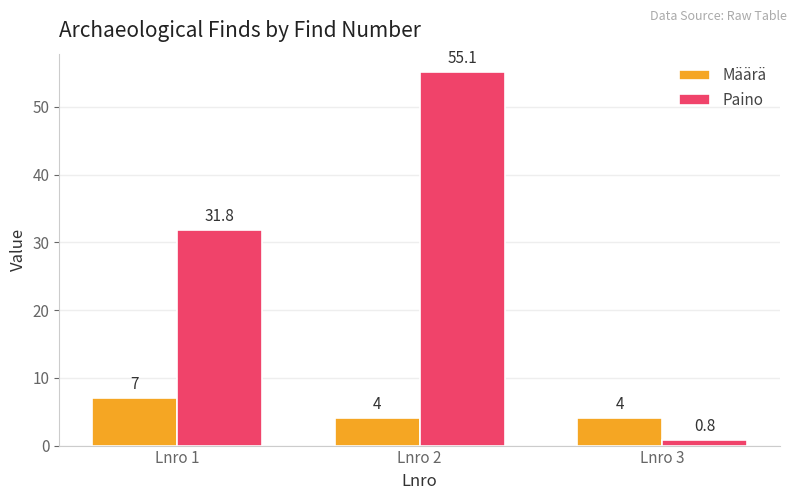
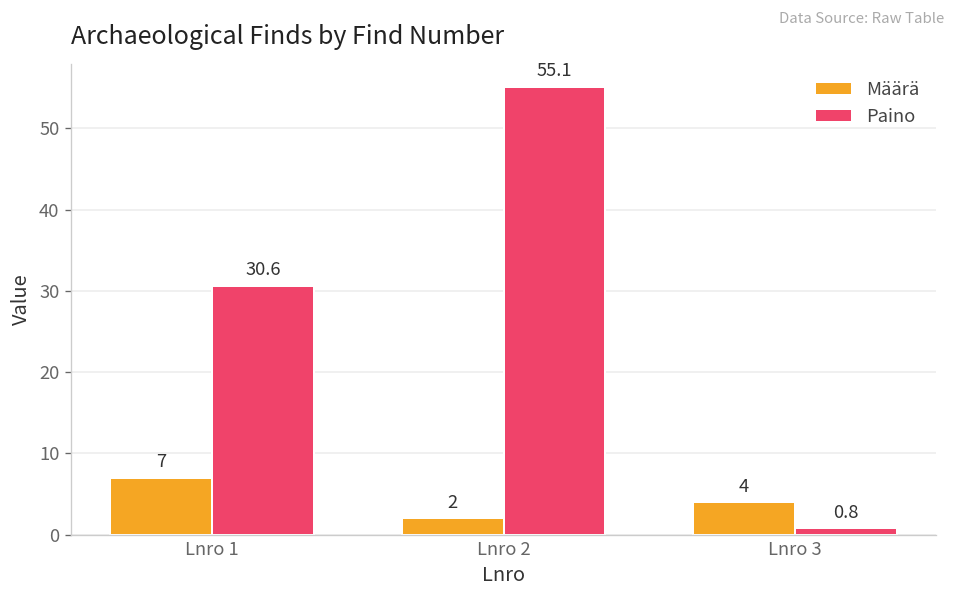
  {
    "Määrä": {
      "Lnro 1": 7,
-     "Lnro 2": 4,
+     "Lnro 2": 2,
      "Lnro 3": 4
    },
    "Paino": {
-     "Lnro 1": 31.8,
+     "Lnro 1": 30.6,
      "Lnro 2": 55.1,
      "Lnro 3": 0.8
    }
  }
